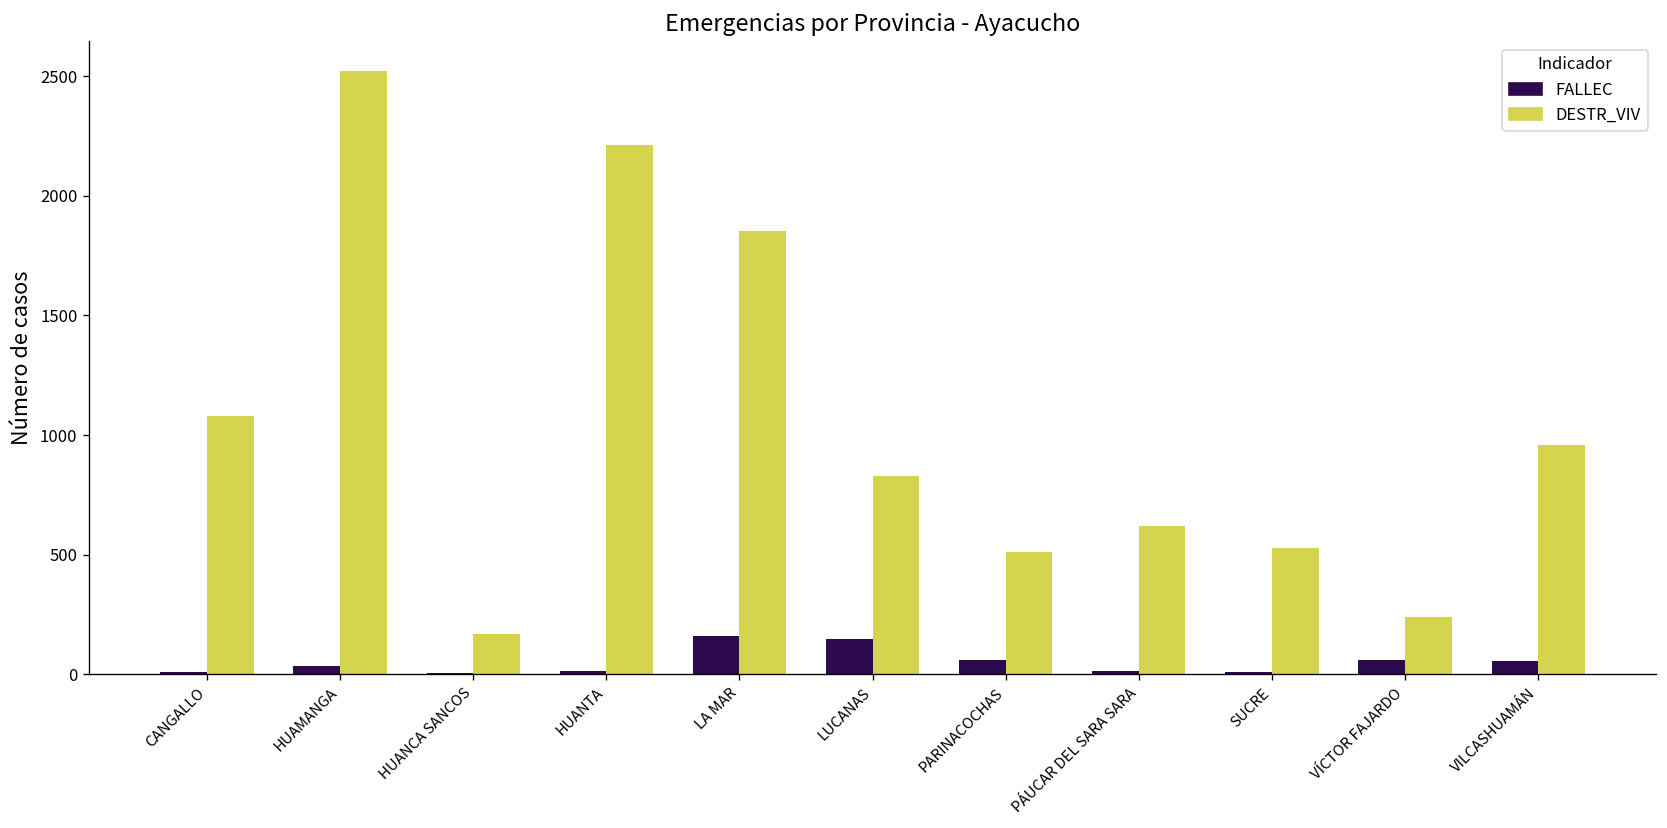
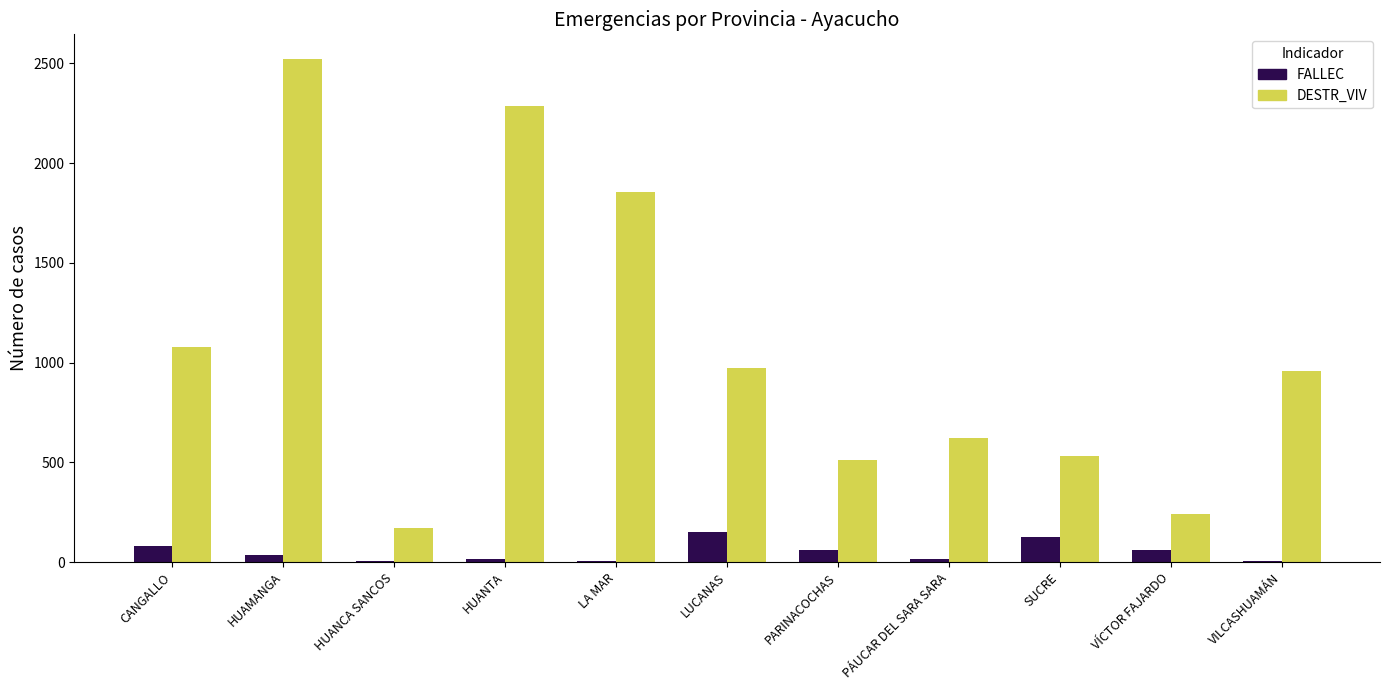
  {
    "FALLEC": {
-     "CANGALLO": 10,
+     "CANGALLO": 80,
      "HUAMANGA": 40,
      "HUANTA": 10,
-     "LA MAR": 160,
+     "LA MAR": 10,
      "LUCANAS": 150,
      "PARINACOCHAS": 60,
      "PÁUCAR DEL SARA SARA": 10,
-     "SUCRE": 10,
+     "SUCRE": 130,
      "VÍCTOR FAJARDO": 60,
-     "VILCASHUAMÁN": 60
+     "VILCASHUAMÁN": 0
    },
    "DESTR_VIV": {
      "CANGALLO": 1080,
      "HUAMANGA": 2520,
      "HUANCA SANCOS": 170,
-     "HUANTA": 2210,
+     "HUANTA": 2290,
      "LA MAR": 1850,
-     "LUCANAS": 830,
+     "LUCANAS": 970,
      "PARINACOCHAS": 510,
      "PÁUCAR DEL SARA SARA": 620,
      "SUCRE": 530,
      "VÍCTOR FAJARDO": 240,
      "VILCASHUAMÁN": 960
    }
  }
